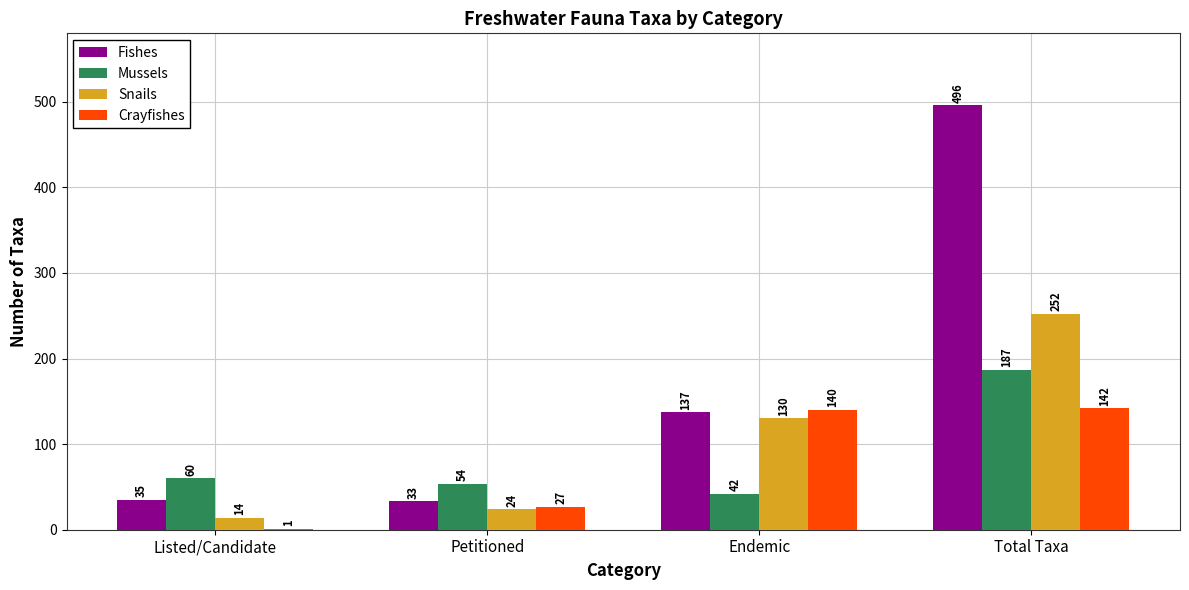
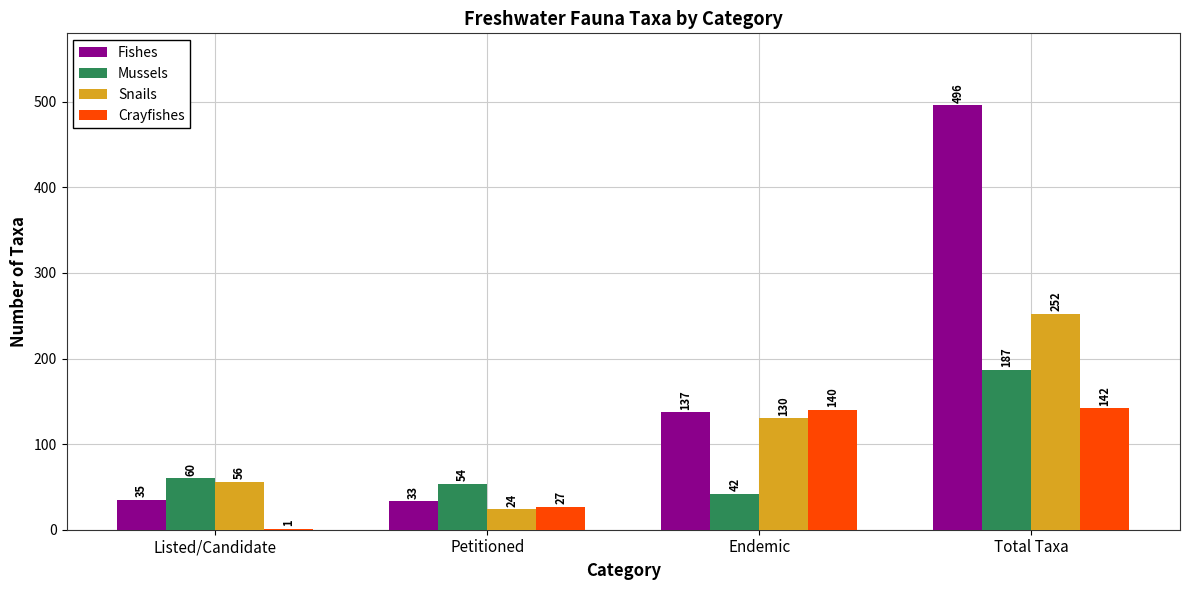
  {
    "Fishes": {
      "Listed/Candidate": 35,
      "Petitioned": 33,
      "Endemic": 137,
      "Total Taxa": 496
    },
    "Mussels": {
      "Listed/Candidate": 60,
      "Petitioned": 54,
      "Endemic": 42,
      "Total Taxa": 187
    },
    "Snails": {
-     "Listed/Candidate": 14,
+     "Listed/Candidate": 56,
      "Petitioned": 24,
      "Endemic": 130,
      "Total Taxa": 252
    },
    "Crayfishes": {
      "Listed/Candidate": 1,
      "Petitioned": 27,
      "Endemic": 140,
      "Total Taxa": 142
    }
  }
